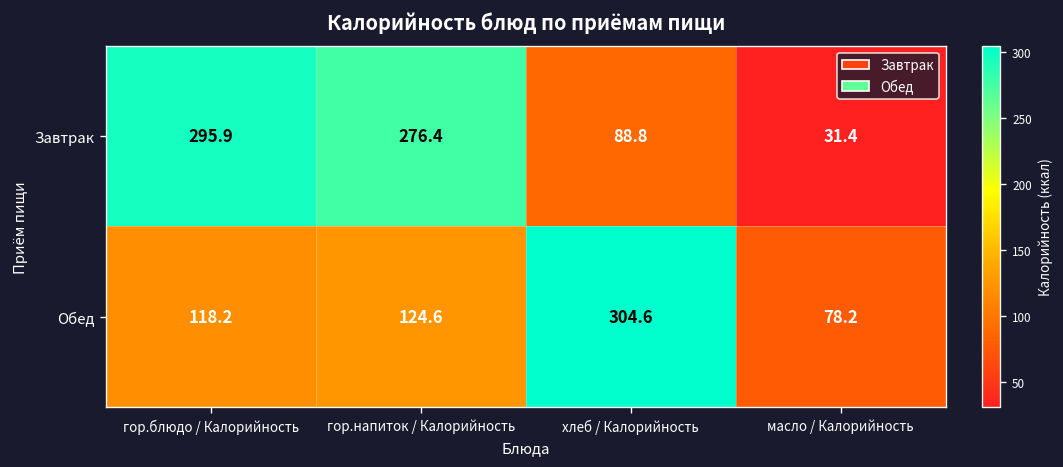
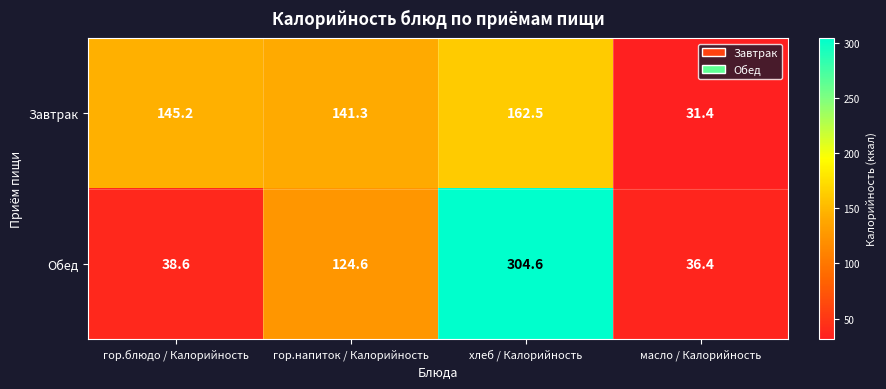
  {
    "Завтрак": {
-     "гор.блюдо / Калорийность": 295.9,
-     "гор.напиток / Калорийность": 276.4,
-     "хлеб / Калорийность": 88.8,
+     "гор.блюдо / Калорийность": 145.2,
+     "гор.напиток / Калорийность": 141.3,
+     "хлеб / Калорийность": 162.5,
      "масло / Калорийность": 31.4
    },
    "Обед": {
-     "гор.блюдо / Калорийность": 118.2,
+     "гор.блюдо / Калорийность": 38.6,
      "гор.напиток / Калорийность": 124.6,
      "хлеб / Калорийность": 304.6,
-     "масло / Калорийность": 78.2
+     "масло / Калорийность": 36.4
    }
  }
